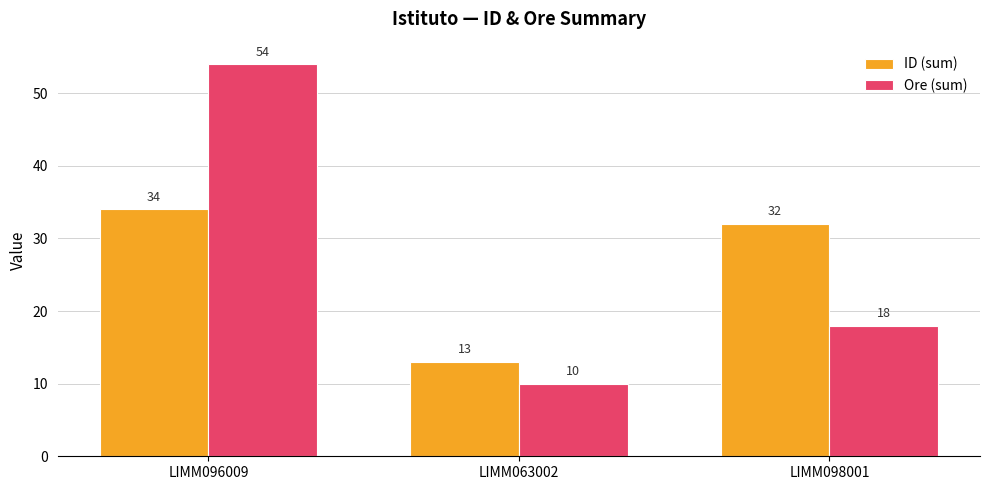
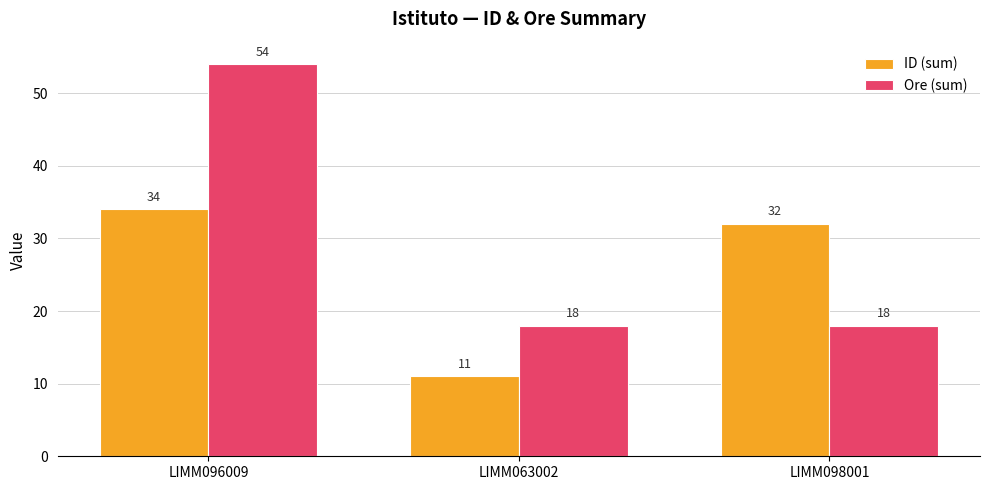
  {
    "ID (sum)": {
      "LIMM096009": 34,
-     "LIMM063002": 13,
+     "LIMM063002": 11,
      "LIMM098001": 32
    },
    "Ore (sum)": {
      "LIMM096009": 54,
-     "LIMM063002": 10,
+     "LIMM063002": 18,
      "LIMM098001": 18
    }
  }
